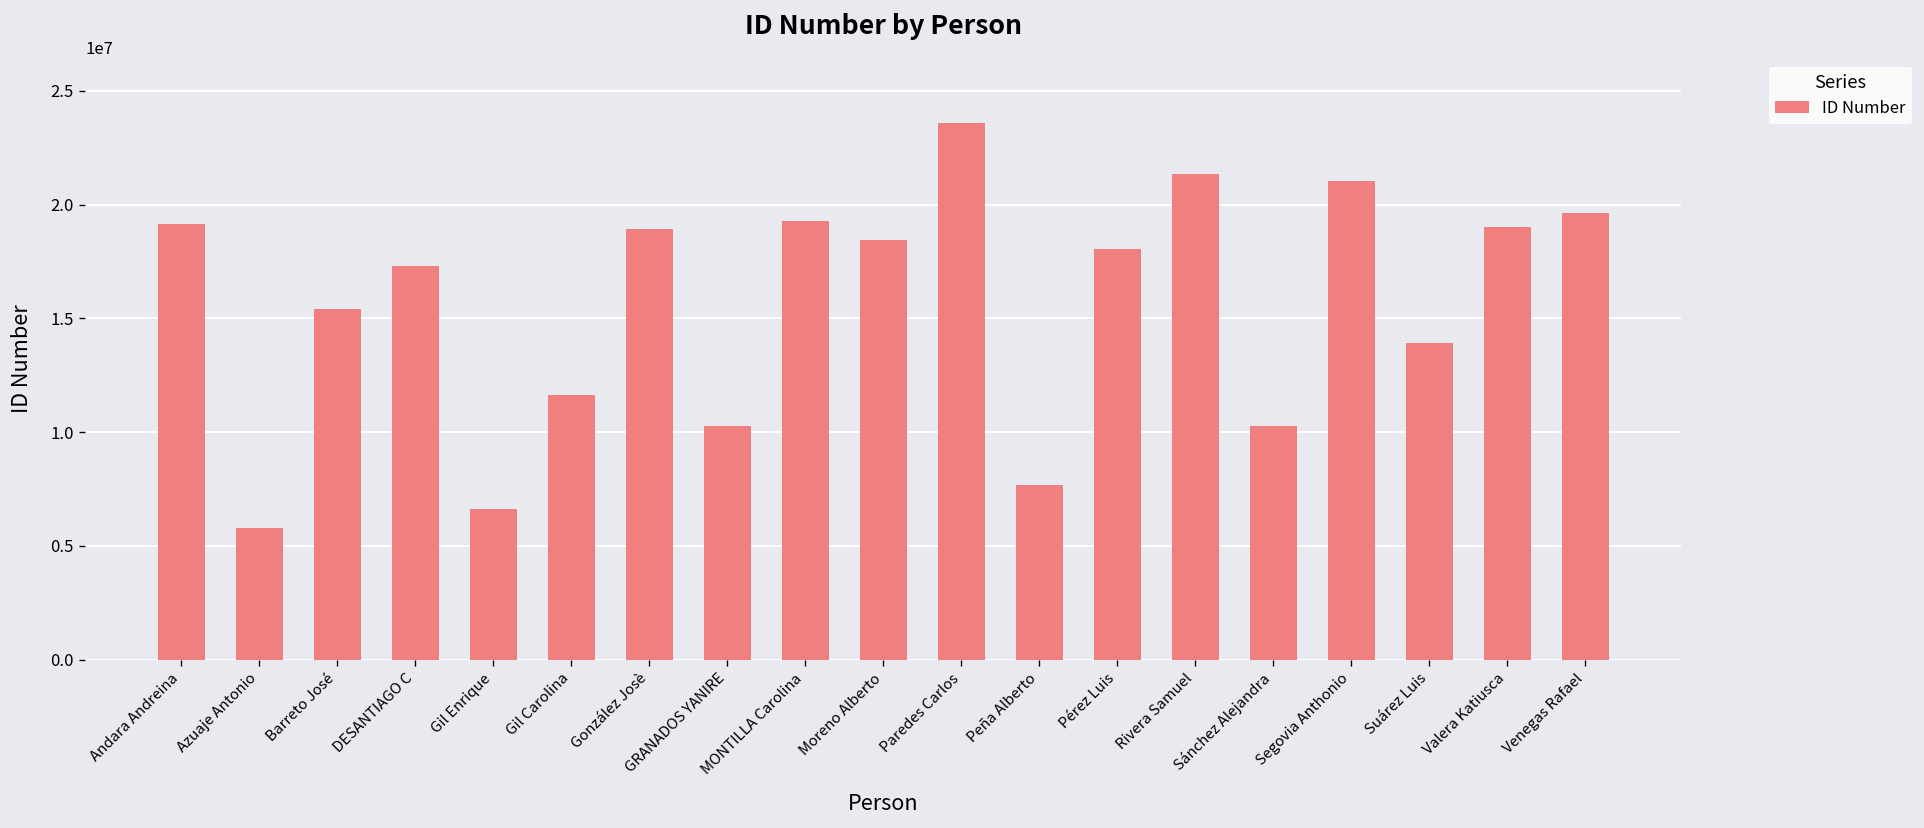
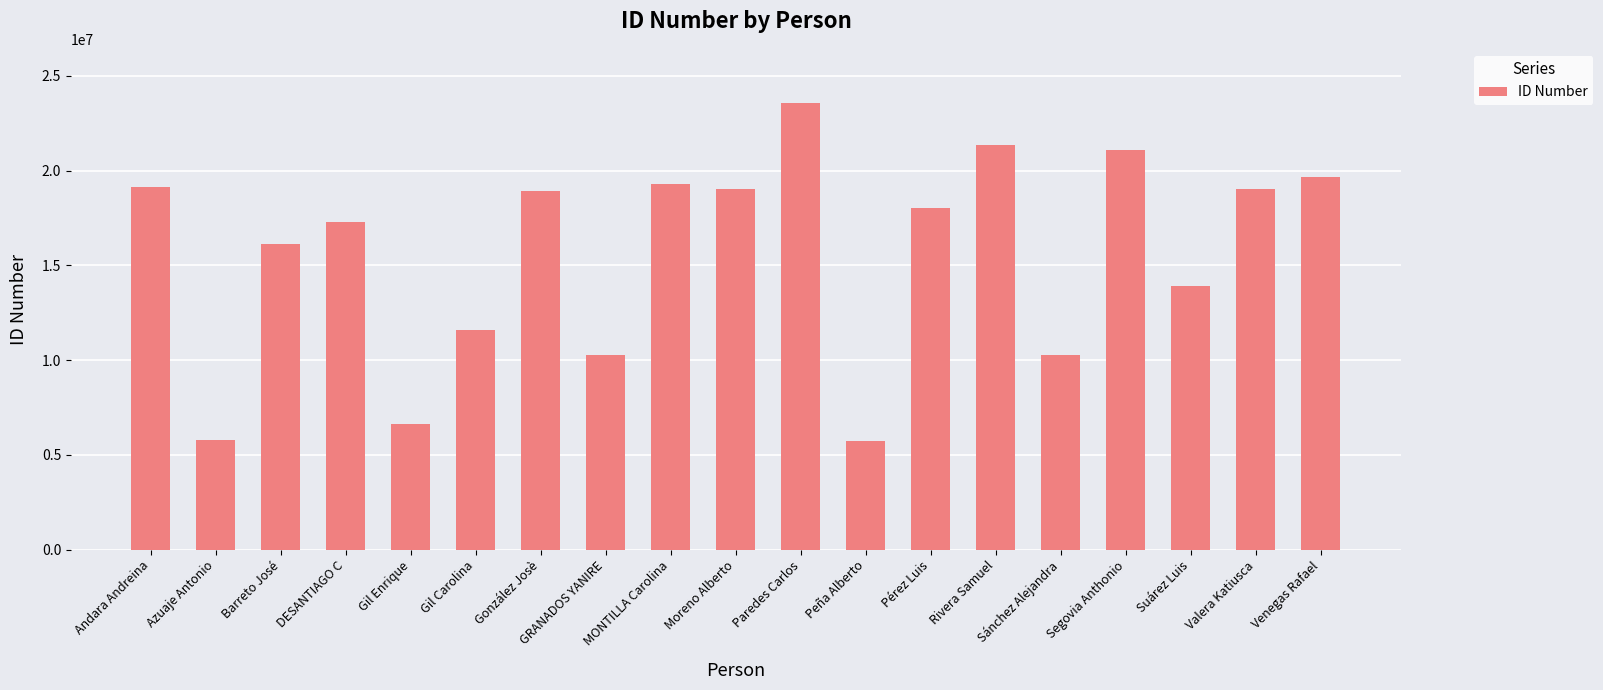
  {
    "Andara Andreina": 19100000,
    "Azuaje Antonio": 5800000,
-   "Barreto José": 15400000,
+   "Barreto José": 16100000,
    "DESANTIAGO C": 17300000,
    "Gil Enrique": 6600000,
    "Gil Carolina": 11600000,
    "González Josè": 18900000,
    "GRANADOS YANIRE": 10300000,
    "MONTILLA Carolina": 19300000,
-   "Moreno Alberto": 18500000,
+   "Moreno Alberto": 19000000,
    "Paredes Carlos": 23600000,
-   "Peña Alberto": 7700000,
+   "Peña Alberto": 5800000,
    "Pérez Luis": 18000000,
    "Rivera Samuel": 21400000,
    "Sánchez Alejandra": 10300000,
    "Segovia Anthonio": 21100000,
    "Suárez Luis": 13900000,
    "Valera Katiusca": 19000000,
    "Venegas Rafael": 19600000
  }
